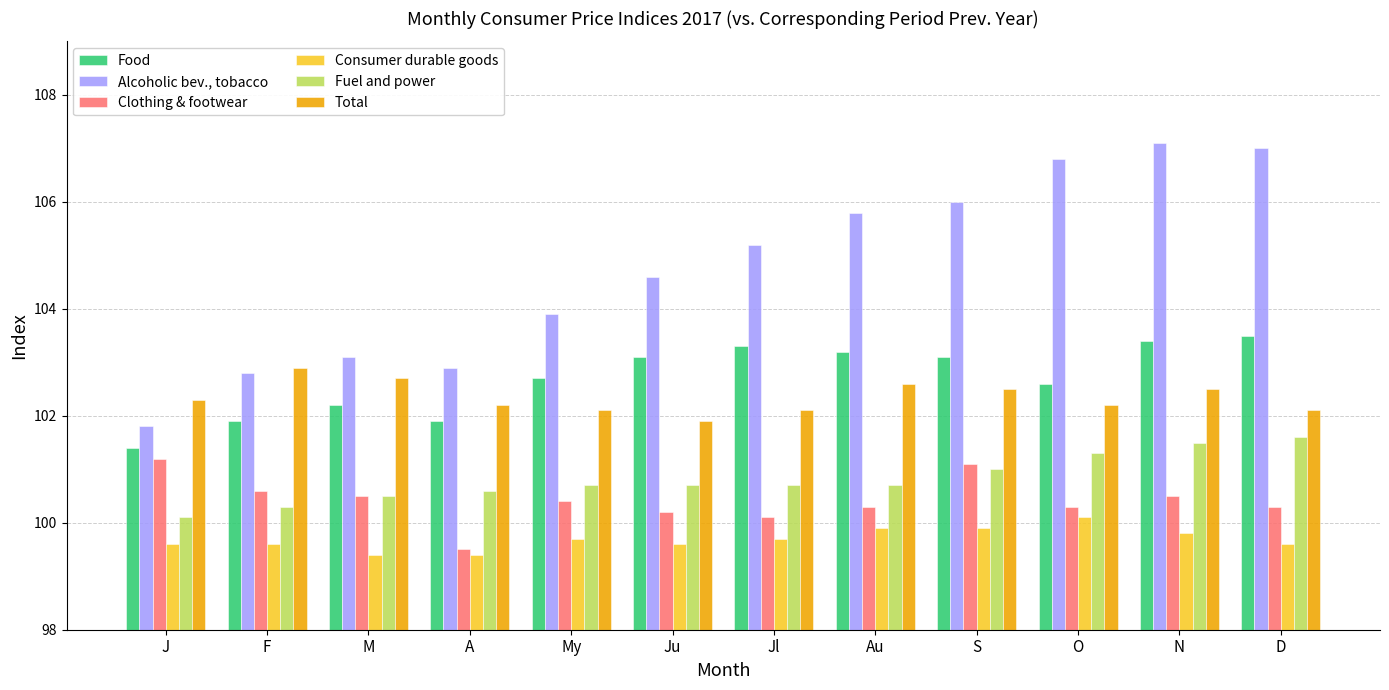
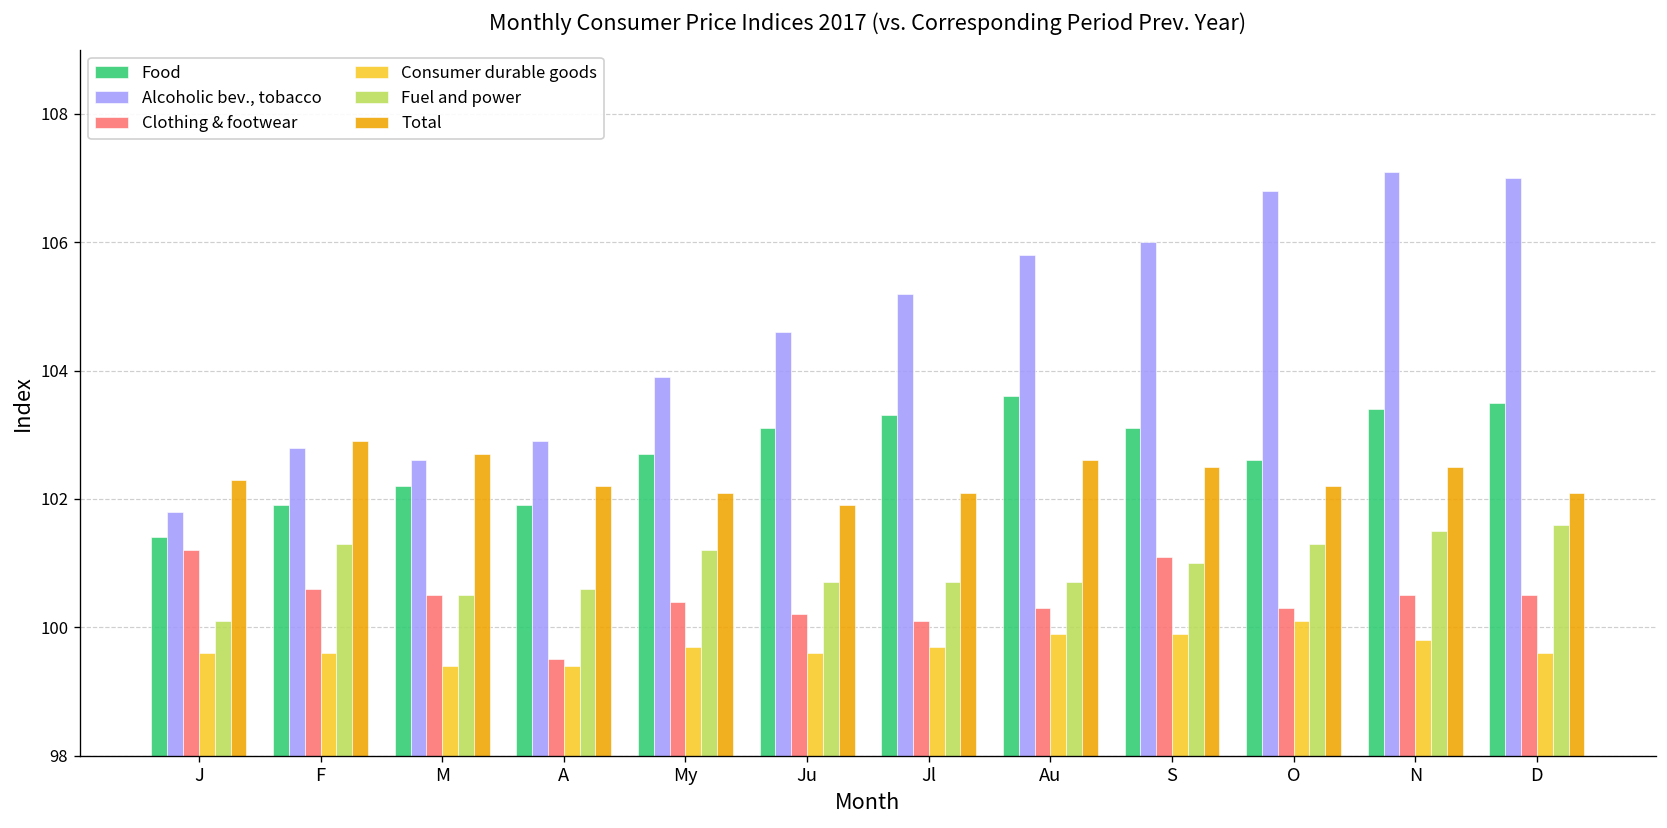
  {
    "Food": {
      "J": 101.4,
      "F": 101.9,
      "M": 102.2,
      "A": 101.9,
      "My": 102.7,
      "Ju": 103.1,
      "Jl": 103.3,
-     "Au": 103.2,
+     "Au": 103.6,
      "S": 103.1,
      "O": 102.6,
      "N": 103.4,
      "D": 103.5
    },
    "Alcoholic bev., tobacco": {
      "J": 101.8,
      "F": 102.8,
-     "M": 103.1,
+     "M": 102.6,
      "A": 102.9,
      "My": 103.9,
      "Ju": 104.6,
      "Jl": 105.2,
      "Au": 105.8,
      "S": 106.0,
      "O": 106.8,
      "N": 107.1,
      "D": 107.0
    },
    "Clothing & footwear": {
      "J": 101.2,
      "F": 100.6,
      "M": 100.5,
      "A": 99.5,
      "My": 100.4,
      "Ju": 100.2,
      "Jl": 100.1,
      "Au": 100.3,
      "S": 101.1,
      "O": 100.3,
      "N": 100.5,
-     "D": 100.3
+     "D": 100.5
    },
    "Fuel and power": {
      "J": 100.1,
-     "F": 100.3,
+     "F": 101.3,
      "M": 100.5,
      "A": 100.6,
-     "My": 100.7,
+     "My": 101.2,
      "Ju": 100.7,
      "Jl": 100.7,
      "Au": 100.7,
      "S": 101.0,
      "O": 101.3,
      "N": 101.5,
      "D": 101.6
    }
  }
